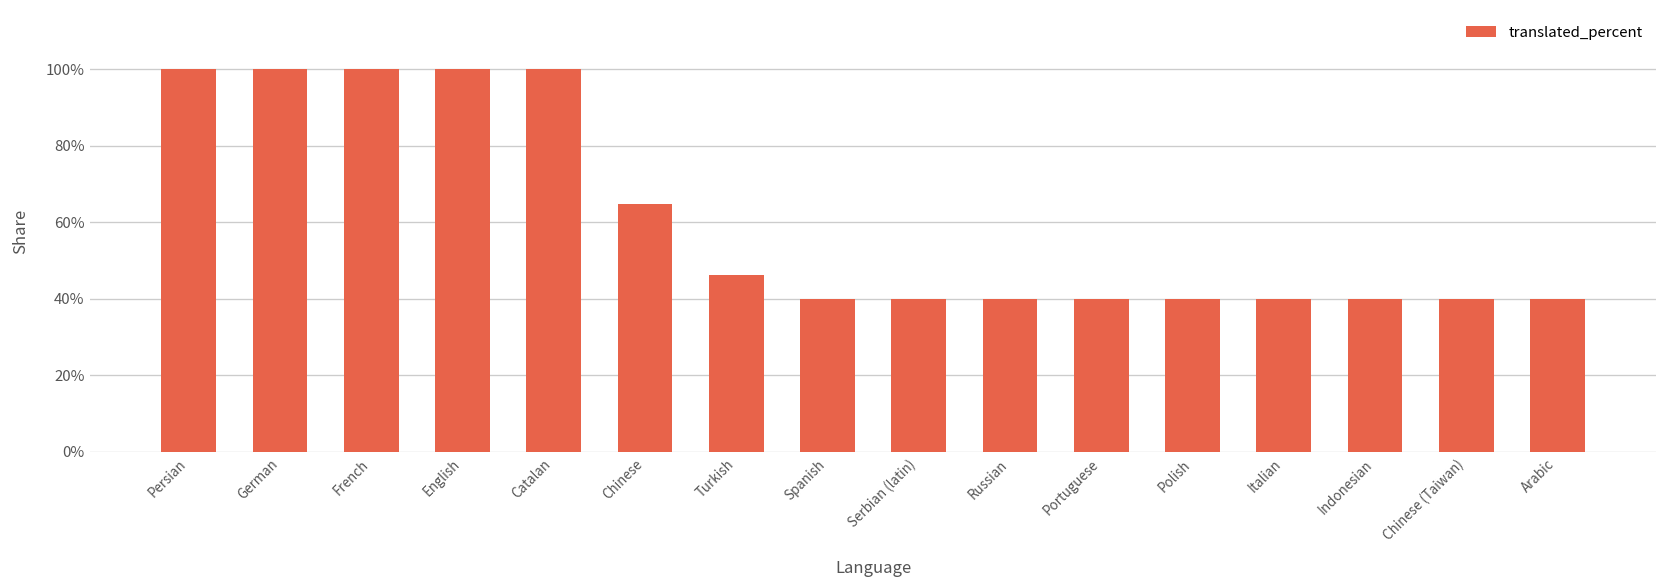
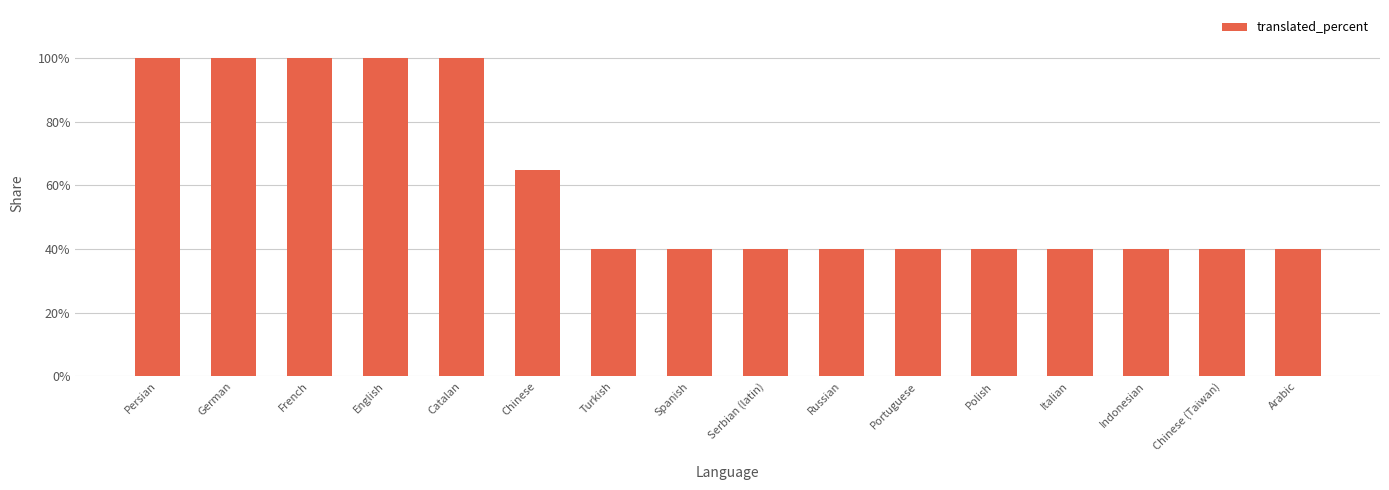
  {
    "Persian": "100%",
    "German": "100%",
    "French": "100%",
    "English": "100%",
    "Catalan": "100%",
    "Chinese": "65%",
-   "Turkish": "46%",
+   "Turkish": "40%",
    "Spanish": "40%",
    "Serbian (latin)": "40%",
    "Russian": "40%",
    "Portuguese": "40%",
    "Polish": "40%",
    "Italian": "40%",
    "Indonesian": "40%",
    "Chinese (Taiwan)": "40%",
    "Arabic": "40%"
  }
